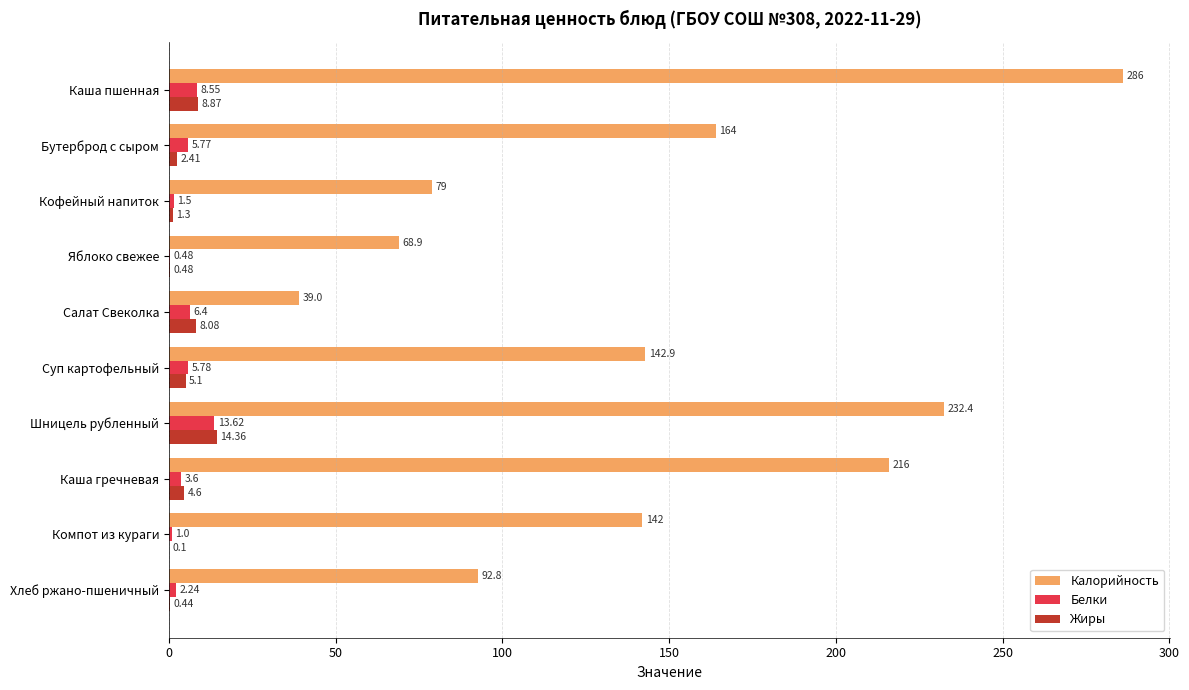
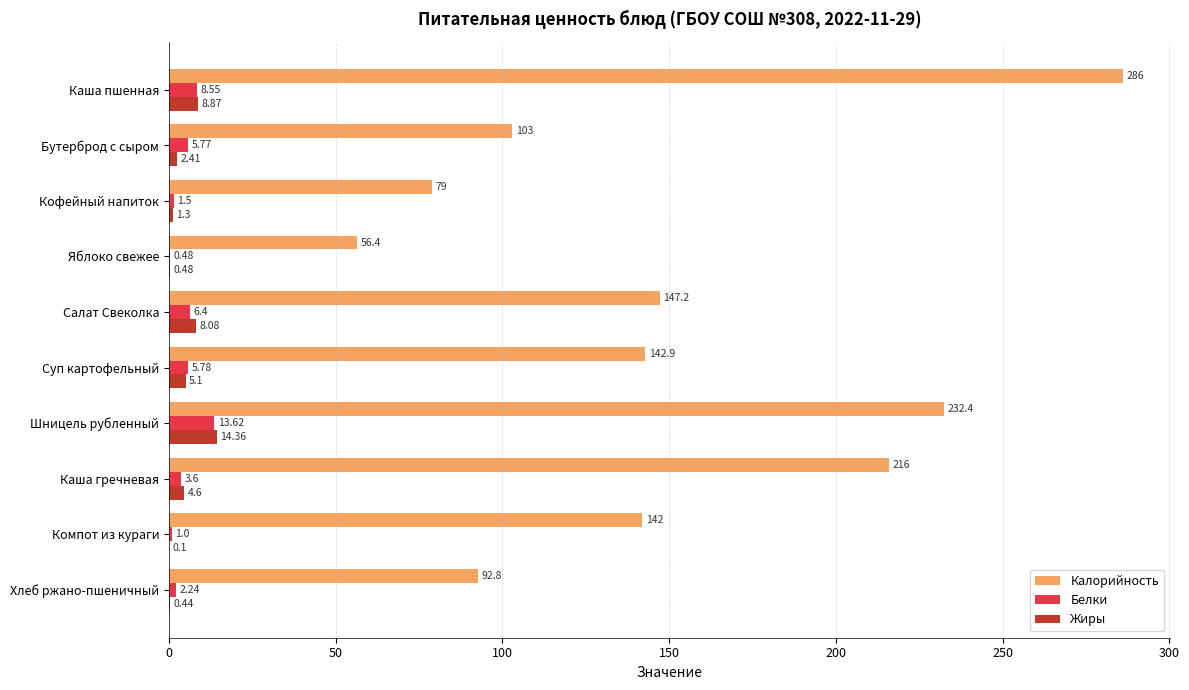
  {
    "Калорийность": {
      "Каша пшенная": 286,
-     "Бутерброд с сыром": 164,
+     "Бутерброд с сыром": 103,
      "Кофейный напиток": 79,
-     "Яблоко свежее": 68.9,
-     "Салат Свеколка": 39.0,
+     "Яблоко свежее": 56.4,
+     "Салат Свеколка": 147.2,
      "Суп картофельный": 142.9,
      "Шницель рубленный": 232.4,
      "Каша гречневая": 216,
      "Компот из кураги": 142,
      "Хлеб ржано-пшеничный": 92.8
    }
  }
